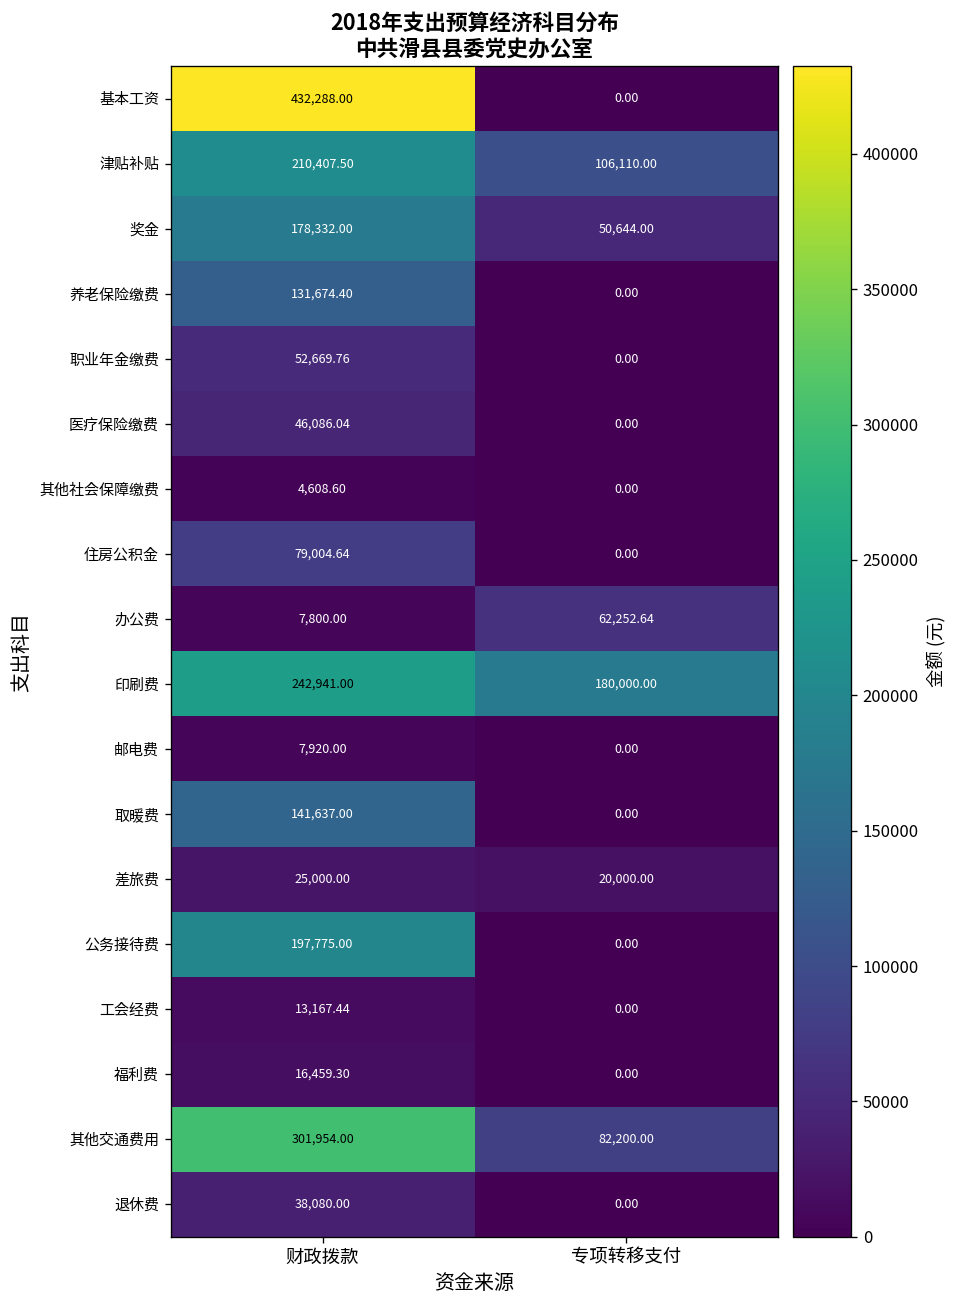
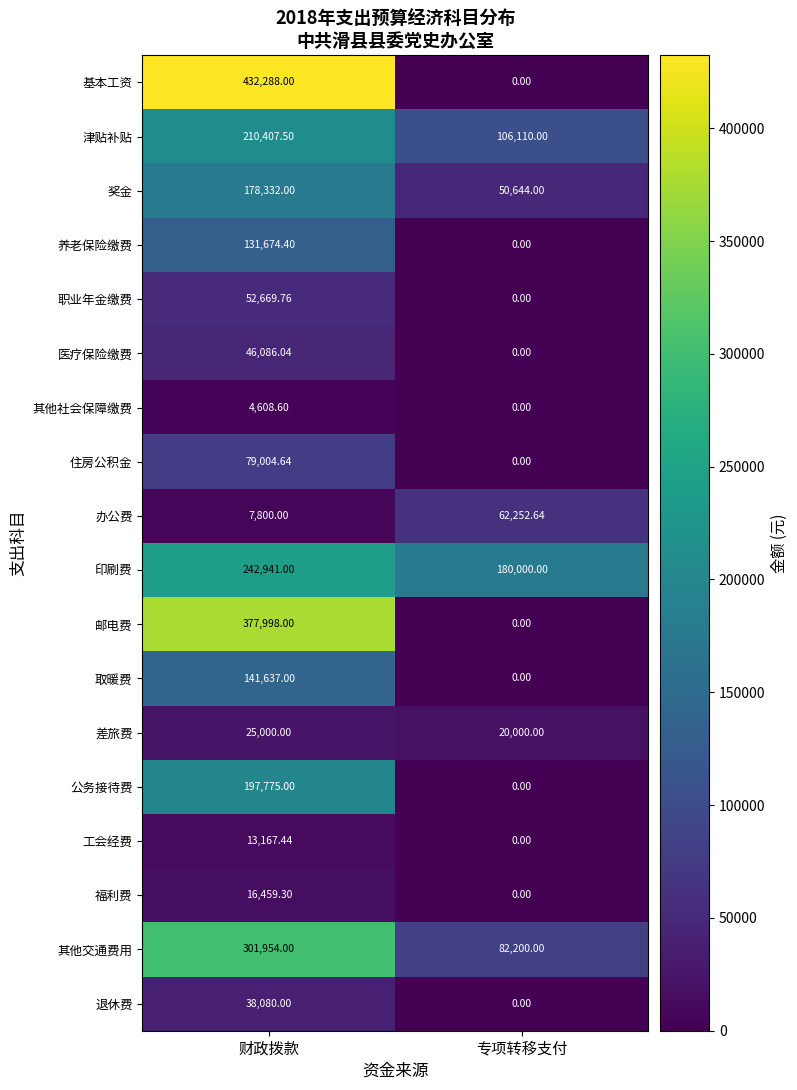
  {
    "基本工资": {
      "财政拨款": "432,288.00",
      "专项转移支付": "0.00"
    },
    "津贴补贴": {
      "财政拨款": "210,407.50",
      "专项转移支付": "106,110.00"
    },
    "奖金": {
      "财政拨款": "178,332.00",
      "专项转移支付": "50,644.00"
    },
    "养老保险缴费": {
      "财政拨款": "131,674.40",
      "专项转移支付": "0.00"
    },
    "职业年金缴费": {
      "财政拨款": "52,669.76",
      "专项转移支付": "0.00"
    },
    "医疗保险缴费": {
      "财政拨款": "46,086.04",
      "专项转移支付": "0.00"
    },
    "其他社会保障缴费": {
      "财政拨款": "4,608.60",
      "专项转移支付": "0.00"
    },
    "住房公积金": {
      "财政拨款": "79,004.64",
      "专项转移支付": "0.00"
    },
    "办公费": {
      "财政拨款": "7,800.00",
      "专项转移支付": "62,252.64"
    },
    "印刷费": {
      "财政拨款": "242,941.00",
      "专项转移支付": "180,000.00"
    },
    "邮电费": {
-     "财政拨款": "7,920.00",
+     "财政拨款": "377,998.00",
      "专项转移支付": "0.00"
    },
    "取暖费": {
      "财政拨款": "141,637.00",
      "专项转移支付": "0.00"
    },
    "差旅费": {
      "财政拨款": "25,000.00",
      "专项转移支付": "20,000.00"
    },
    "公务接待费": {
      "财政拨款": "197,775.00",
      "专项转移支付": "0.00"
    },
    "工会经费": {
      "财政拨款": "13,167.44",
      "专项转移支付": "0.00"
    },
    "福利费": {
      "财政拨款": "16,459.30",
      "专项转移支付": "0.00"
    },
    "其他交通费用": {
      "财政拨款": "301,954.00",
      "专项转移支付": "82,200.00"
    },
    "退休费": {
      "财政拨款": "38,080.00",
      "专项转移支付": "0.00"
    }
  }
